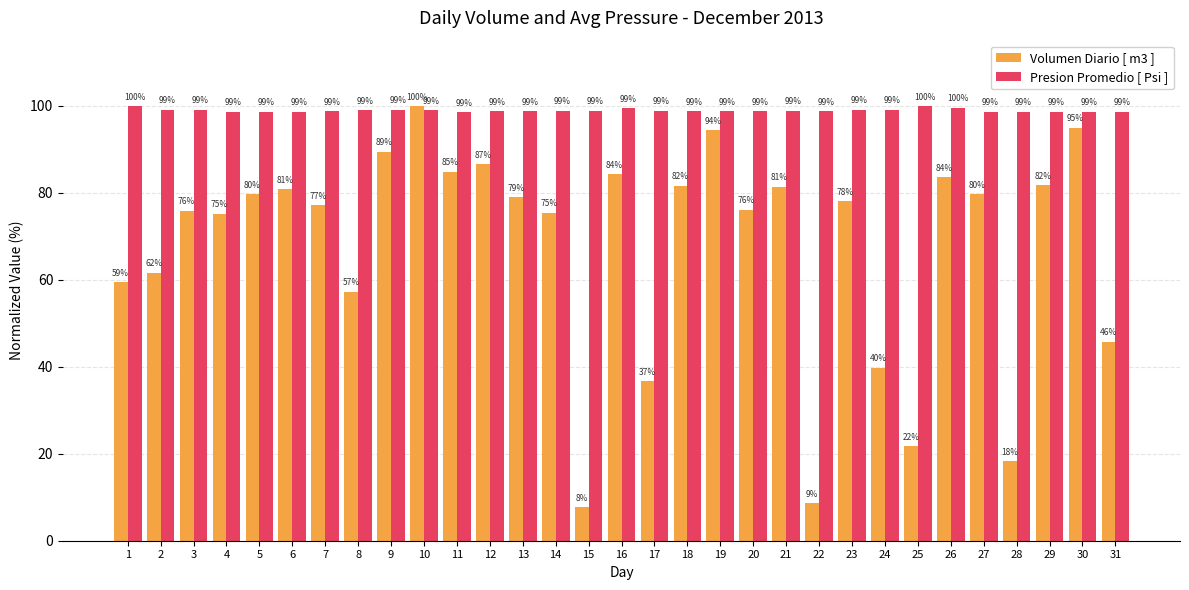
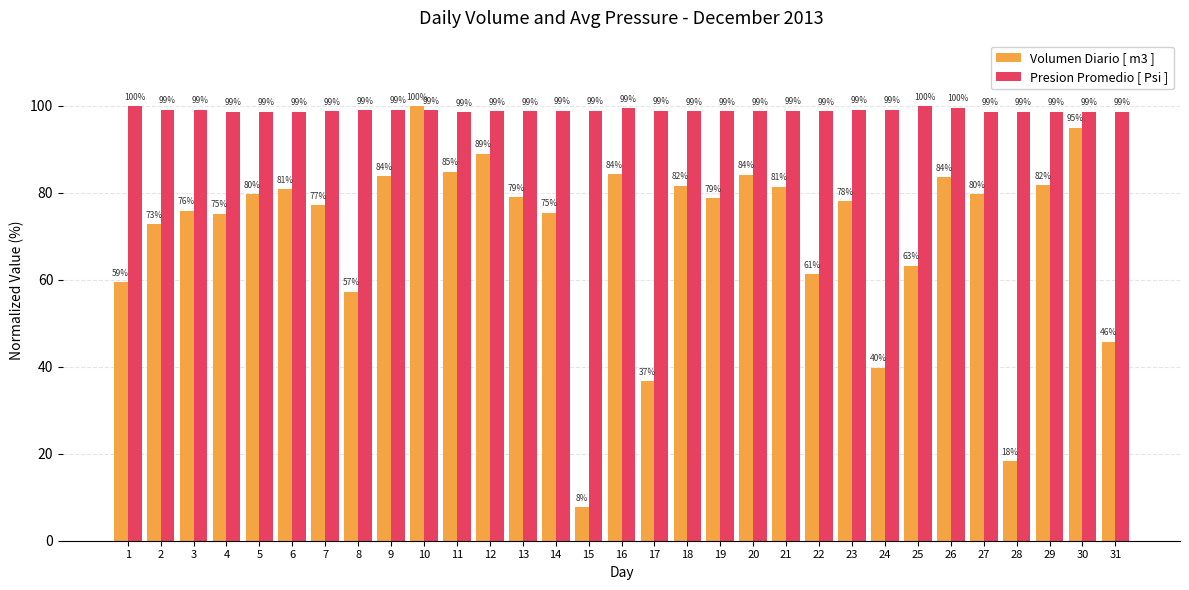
  {
    "Volumen Diario [ m3 ]": {
      "1": "59%",
-     "2": "62%",
+     "2": "73%",
      "3": "76%",
      "4": "75%",
      "5": "80%",
      "6": "81%",
      "7": "77%",
      "8": "57%",
-     "9": "89%",
+     "9": "84%",
      "10": "100%",
      "11": "85%",
-     "12": "87%",
+     "12": "89%",
      "13": "79%",
      "14": "75%",
      "15": "8%",
      "16": "84%",
      "17": "37%",
      "18": "82%",
-     "19": "94%",
-     "20": "76%",
+     "19": "79%",
+     "20": "84%",
      "21": "81%",
-     "22": "9%",
+     "22": "61%",
      "23": "78%",
      "24": "40%",
-     "25": "22%",
+     "25": "63%",
      "26": "84%",
      "27": "80%",
      "28": "18%",
      "29": "82%",
      "30": "95%",
      "31": "46%"
    },
    "Presion Promedio [ Psi ]": {
      "1": "100%",
      "2": "99%",
      "3": "99%",
      "4": "99%",
      "5": "99%",
      "6": "99%",
      "7": "99%",
      "8": "99%",
      "9": "99%",
      "11": "99%",
      "12": "99%",
      "13": "99%",
      "14": "99%",
      "15": "99%",
      "16": "99%",
      "17": "99%",
      "18": "99%",
      "19": "99%",
      "20": "99%",
      "21": "99%",
      "22": "99%",
      "23": "99%",
      "24": "99%",
      "25": "100%",
      "26": "100%",
      "27": "99%",
      "28": "99%",
      "29": "99%",
      "30": "99%",
      "31": "99%"
    }
  }
